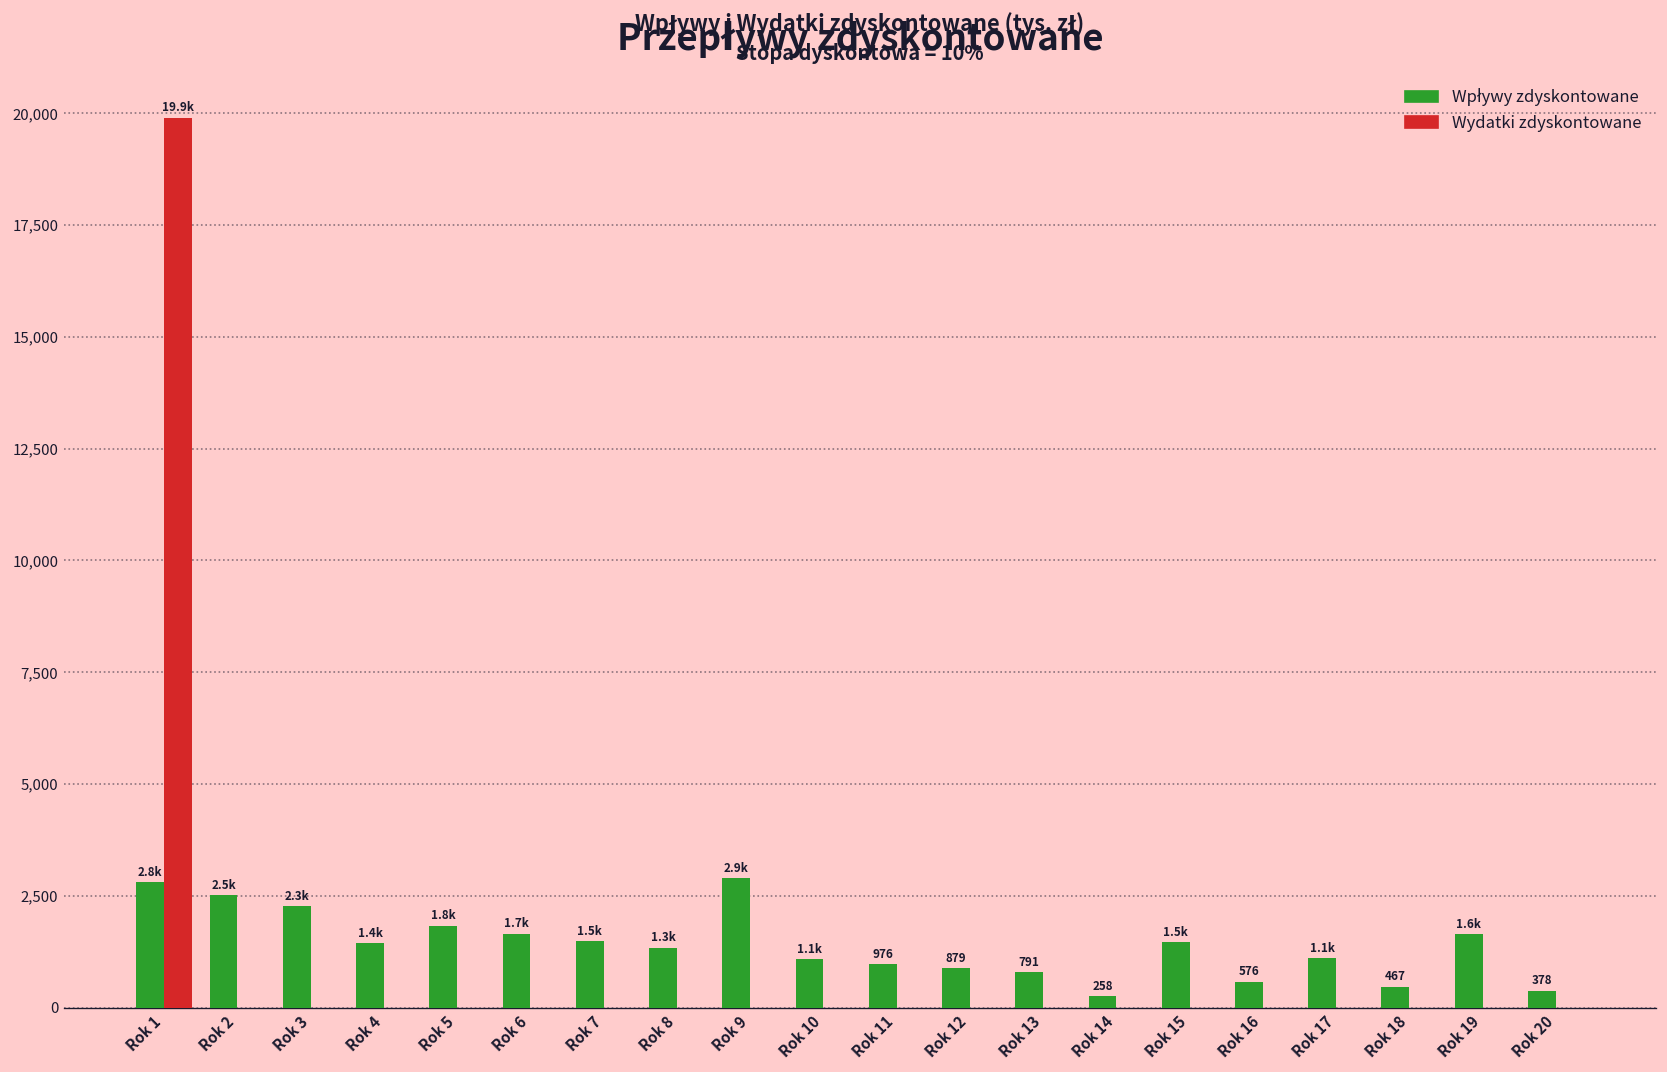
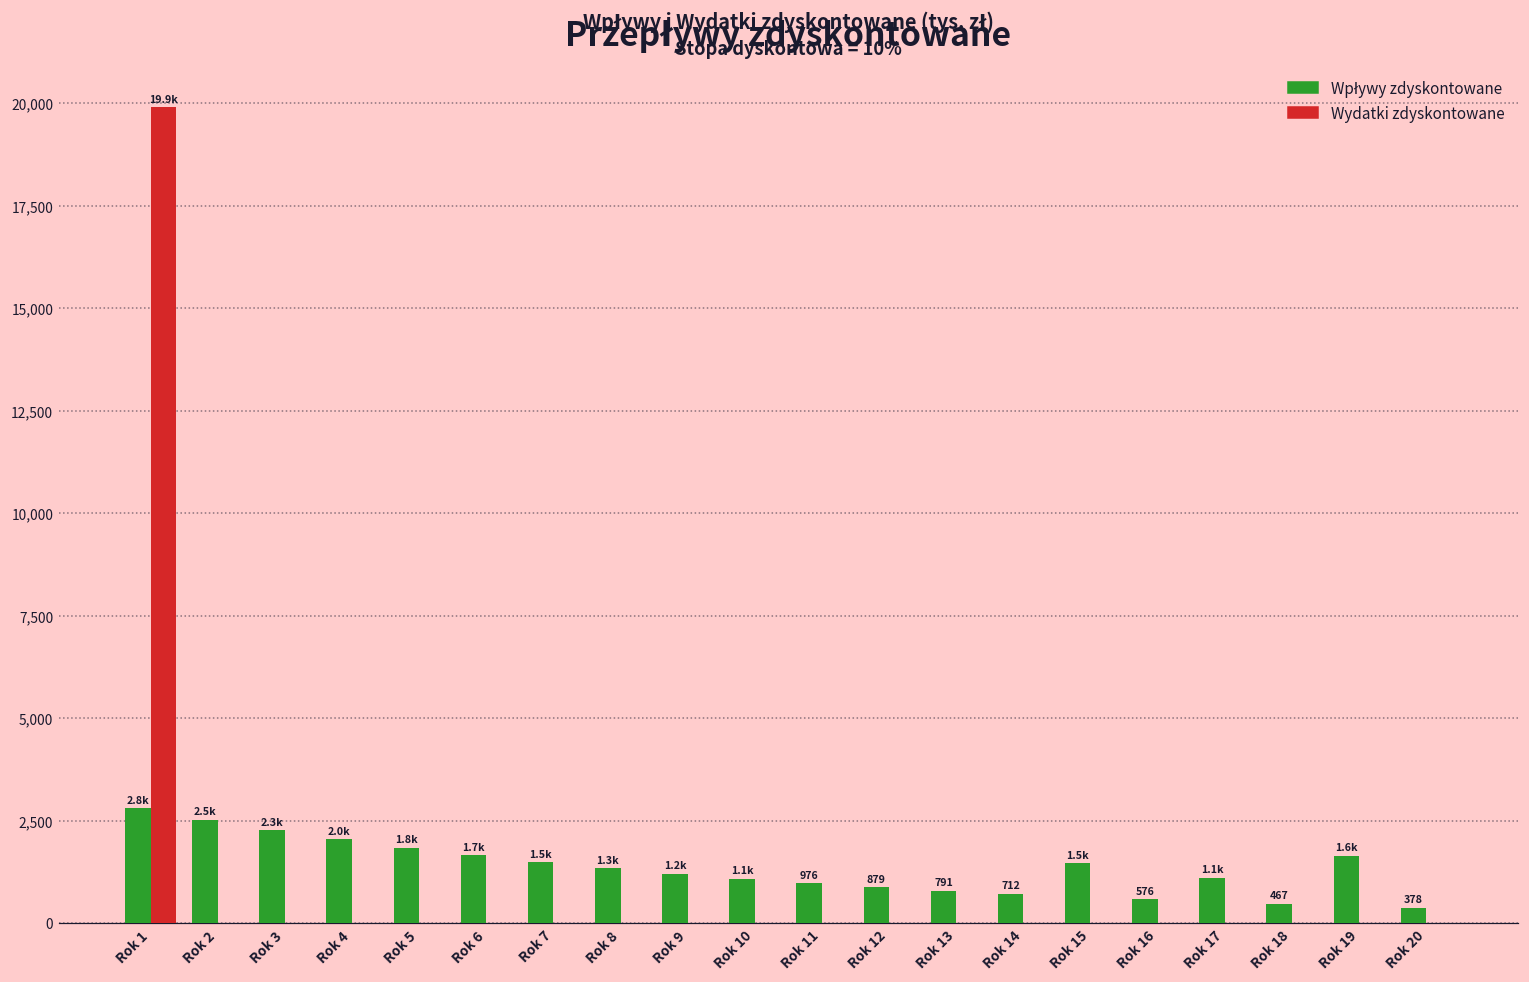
  {
    "Wpływy zdyskontowane": {
      "Rok 1": "2.8k",
      "Rok 2": "2.5k",
      "Rok 3": "2.3k",
-     "Rok 4": "1.4k",
+     "Rok 4": "2.0k",
      "Rok 5": "1.8k",
      "Rok 6": "1.7k",
      "Rok 7": "1.5k",
      "Rok 8": "1.3k",
-     "Rok 9": "2.9k",
+     "Rok 9": "1.2k",
      "Rok 10": "1.1k",
      "Rok 11": "976",
      "Rok 12": "879",
      "Rok 13": "791",
-     "Rok 14": "258",
+     "Rok 14": "712",
      "Rok 15": "1.5k",
      "Rok 16": "576",
      "Rok 17": "1.1k",
      "Rok 18": "467",
      "Rok 19": "1.6k",
      "Rok 20": "378"
    },
    "Wydatki zdyskontowane": {
      "Rok 1": "19.9k"
    }
  }
